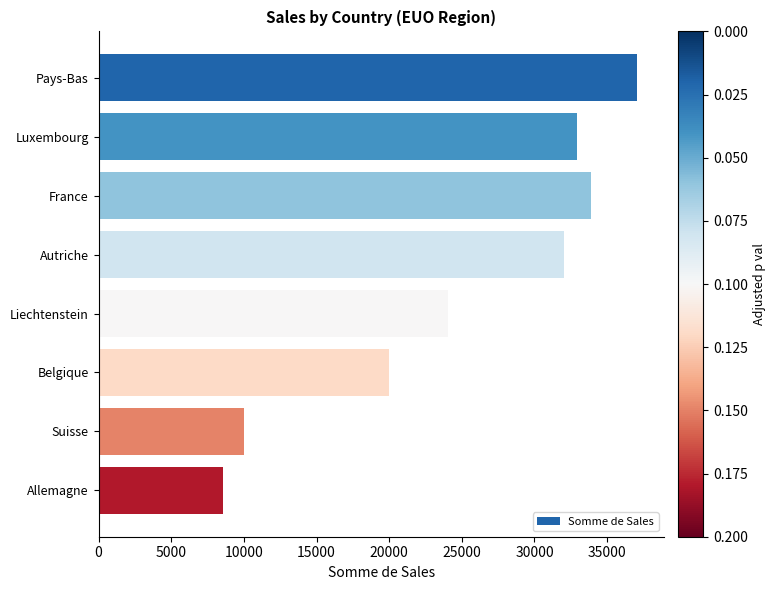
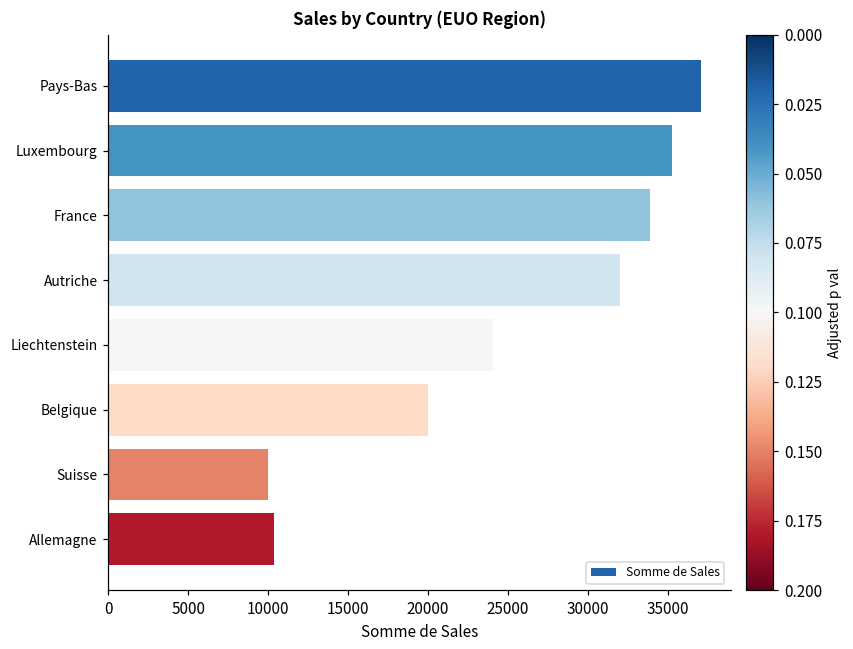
  {
    "Pays-Bas": 37100,
-   "Luxembourg": 32900,
+   "Luxembourg": 35300,
    "France": 33900,
    "Autriche": 32000,
    "Liechtenstein": 24000,
    "Belgique": 20000,
    "Suisse": 10000,
-   "Allemagne": 8600
+   "Allemagne": 10300
  }
